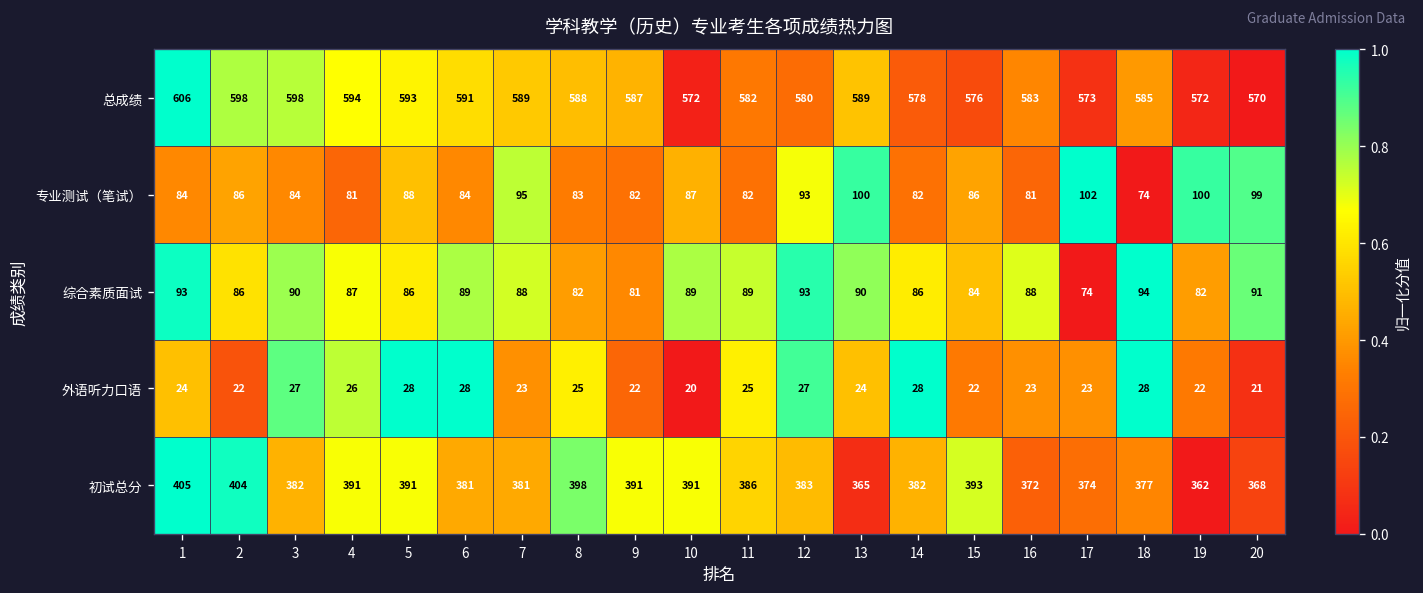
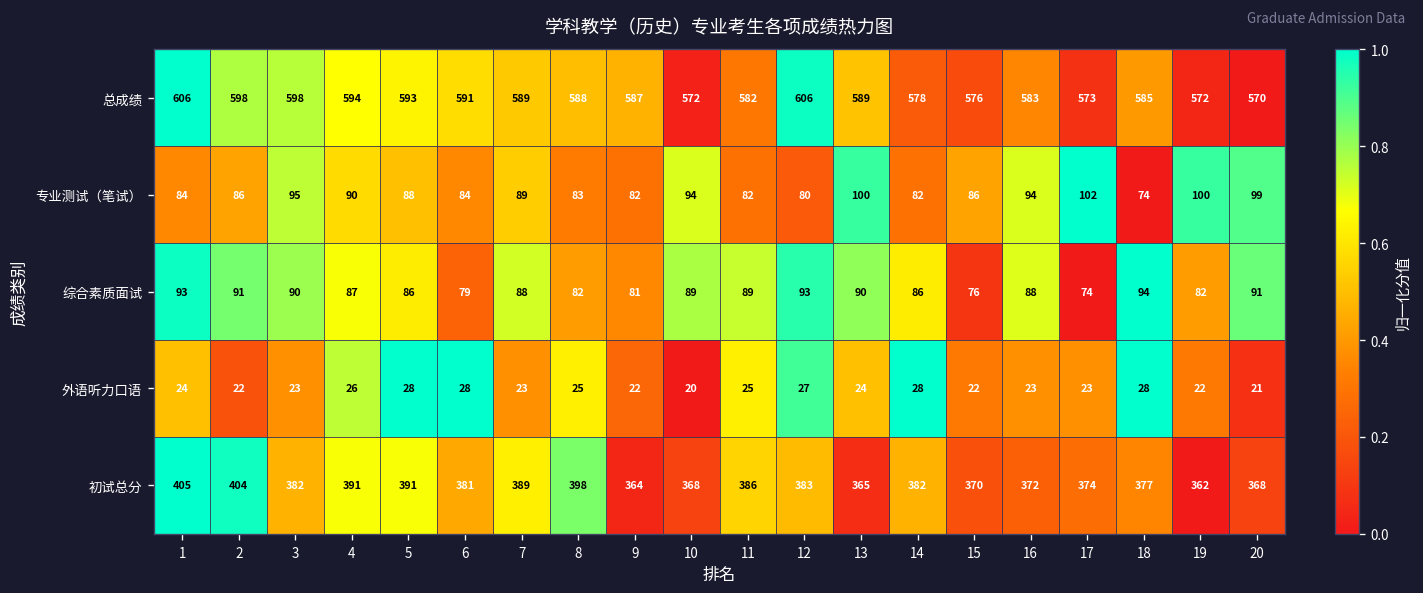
  {
    "总成绩": {
      "1": 606,
      "2": 598,
      "3": 598,
      "4": 594,
      "5": 593,
      "6": 591,
      "7": 589,
      "8": 588,
      "9": 587,
      "10": 572,
      "11": 582,
-     "12": 580,
+     "12": 606,
      "13": 589,
      "14": 578,
      "15": 576,
      "16": 583,
      "17": 573,
      "18": 585,
      "19": 572,
      "20": 570
    },
    "专业测试（笔试）": {
      "1": 84,
      "2": 86,
-     "3": 84,
-     "4": 81,
+     "3": 95,
+     "4": 90,
      "5": 88,
      "6": 84,
-     "7": 95,
+     "7": 89,
      "8": 83,
      "9": 82,
-     "10": 87,
+     "10": 94,
      "11": 82,
-     "12": 93,
+     "12": 80,
      "13": 100,
      "14": 82,
      "15": 86,
-     "16": 81,
+     "16": 94,
      "17": 102,
      "18": 74,
      "19": 100,
      "20": 99
    },
    "综合素质面试": {
      "1": 93,
-     "2": 86,
+     "2": 91,
      "3": 90,
      "4": 87,
      "5": 86,
-     "6": 89,
+     "6": 79,
      "7": 88,
      "8": 82,
      "9": 81,
      "10": 89,
      "11": 89,
      "12": 93,
      "13": 90,
      "14": 86,
-     "15": 84,
+     "15": 76,
      "16": 88,
      "17": 74,
      "18": 94,
      "19": 82,
      "20": 91
    },
    "外语听力口语": {
      "1": 24,
      "2": 22,
-     "3": 27,
+     "3": 23,
      "4": 26,
      "5": 28,
      "6": 28,
      "7": 23,
      "8": 25,
      "9": 22,
      "10": 20,
      "11": 25,
      "12": 27,
      "13": 24,
      "14": 28,
      "15": 22,
      "16": 23,
      "17": 23,
      "18": 28,
      "19": 22,
      "20": 21
    },
    "初试总分": {
      "1": 405,
      "2": 404,
      "3": 382,
      "4": 391,
      "5": 391,
      "6": 381,
-     "7": 381,
+     "7": 389,
      "8": 398,
-     "9": 391,
-     "10": 391,
+     "9": 364,
+     "10": 368,
      "11": 386,
      "12": 383,
      "13": 365,
      "14": 382,
-     "15": 393,
+     "15": 370,
      "16": 372,
      "17": 374,
      "18": 377,
      "19": 362,
      "20": 368
    }
  }
